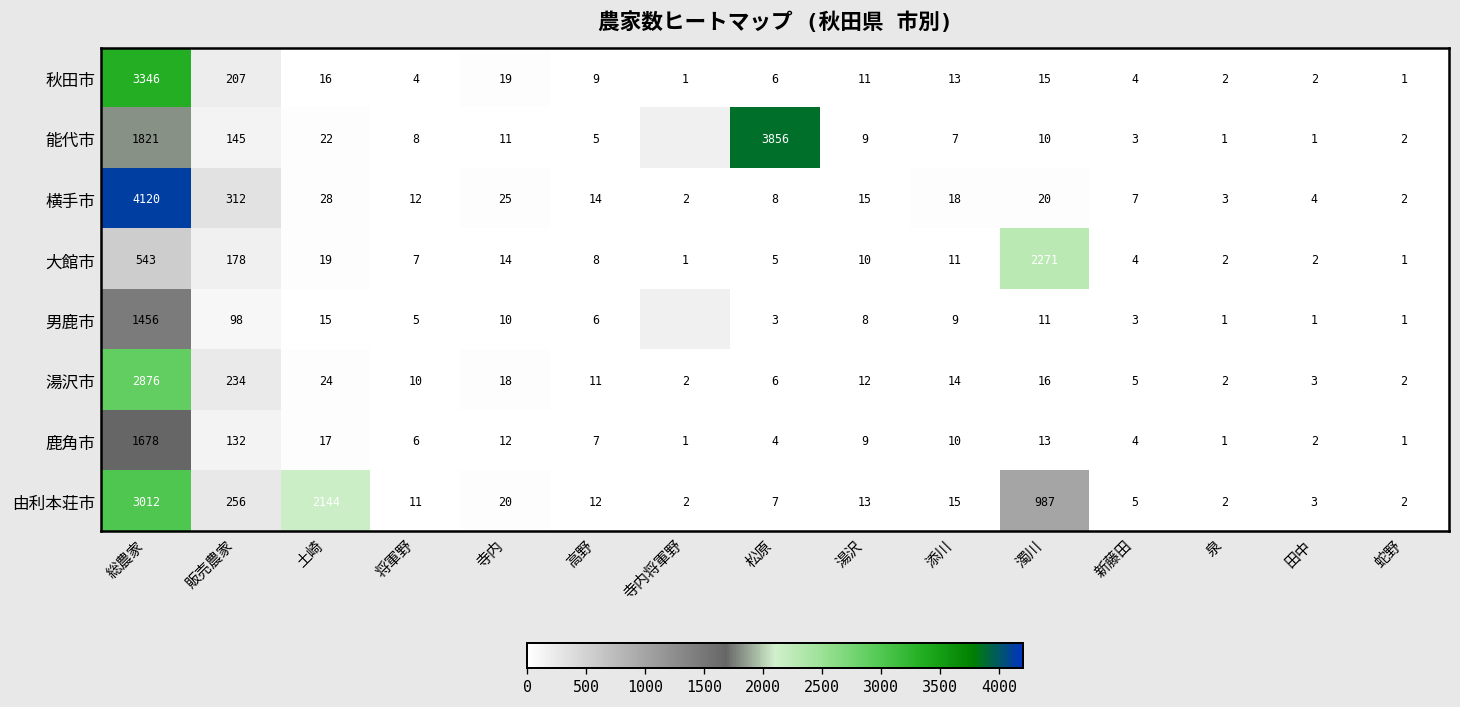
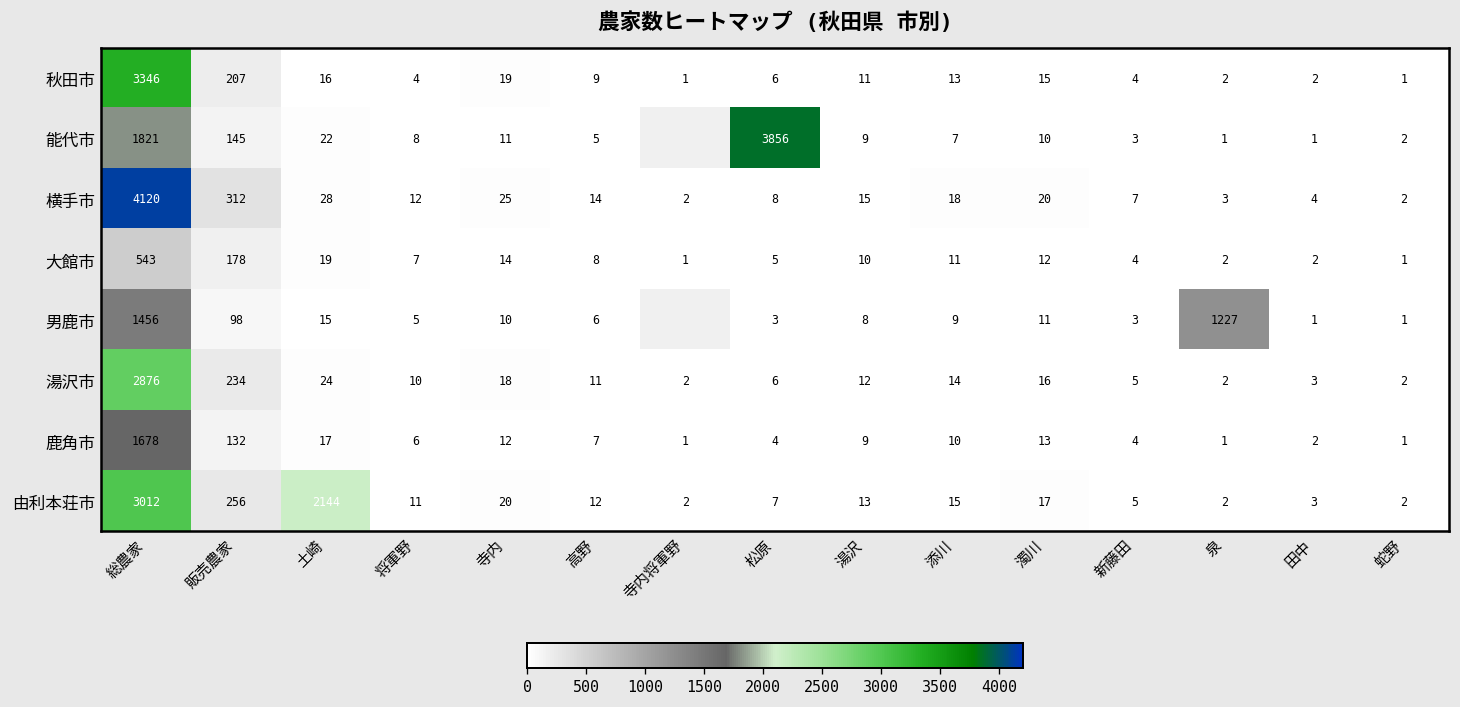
  {
    "秋田市": {
      "総農家": 3346,
      "販売農家": 207,
      "土崎": 16,
      "将軍野": 4,
      "寺内": 19,
      "高野": 9,
      "寺内将軍野": 1,
      "松原": 6,
      "湯沢": 11,
      "添川": 13,
      "濁川": 15,
      "新藤田": 4,
      "泉": 2,
      "田中": 2,
      "蛇野": 1
    },
    "能代市": {
      "総農家": 1821,
      "販売農家": 145,
      "土崎": 22,
      "将軍野": 8,
      "寺内": 11,
      "高野": 5,
      "松原": 3856,
      "湯沢": 9,
      "添川": 7,
      "濁川": 10,
      "新藤田": 3,
      "泉": 1,
      "田中": 1,
      "蛇野": 2
    },
    "横手市": {
      "総農家": 4120,
      "販売農家": 312,
      "土崎": 28,
      "将軍野": 12,
      "寺内": 25,
      "高野": 14,
      "寺内将軍野": 2,
      "松原": 8,
      "湯沢": 15,
      "添川": 18,
      "濁川": 20,
      "新藤田": 7,
      "泉": 3,
      "田中": 4,
      "蛇野": 2
    },
    "大館市": {
      "総農家": 543,
      "販売農家": 178,
      "土崎": 19,
      "将軍野": 7,
      "寺内": 14,
      "高野": 8,
      "寺内将軍野": 1,
      "松原": 5,
      "湯沢": 10,
      "添川": 11,
-     "濁川": 2271,
+     "濁川": 12,
      "新藤田": 4,
      "泉": 2,
      "田中": 2,
      "蛇野": 1
    },
    "男鹿市": {
      "総農家": 1456,
      "販売農家": 98,
      "土崎": 15,
      "将軍野": 5,
      "寺内": 10,
      "高野": 6,
      "松原": 3,
      "湯沢": 8,
      "添川": 9,
      "濁川": 11,
      "新藤田": 3,
-     "泉": 1,
+     "泉": 1227,
      "田中": 1,
      "蛇野": 1
    },
    "湯沢市": {
      "総農家": 2876,
      "販売農家": 234,
      "土崎": 24,
      "将軍野": 10,
      "寺内": 18,
      "高野": 11,
      "寺内将軍野": 2,
      "松原": 6,
      "湯沢": 12,
      "添川": 14,
      "濁川": 16,
      "新藤田": 5,
      "泉": 2,
      "田中": 3,
      "蛇野": 2
    },
    "鹿角市": {
      "総農家": 1678,
      "販売農家": 132,
      "土崎": 17,
      "将軍野": 6,
      "寺内": 12,
      "高野": 7,
      "寺内将軍野": 1,
      "松原": 4,
      "湯沢": 9,
      "添川": 10,
      "濁川": 13,
      "新藤田": 4,
      "泉": 1,
      "田中": 2,
      "蛇野": 1
    },
    "由利本荘市": {
      "総農家": 3012,
      "販売農家": 256,
      "土崎": 2144,
      "将軍野": 11,
      "寺内": 20,
      "高野": 12,
      "寺内将軍野": 2,
      "松原": 7,
      "湯沢": 13,
      "添川": 15,
-     "濁川": 987,
+     "濁川": 17,
      "新藤田": 5,
      "泉": 2,
      "田中": 3,
      "蛇野": 2
    }
  }
